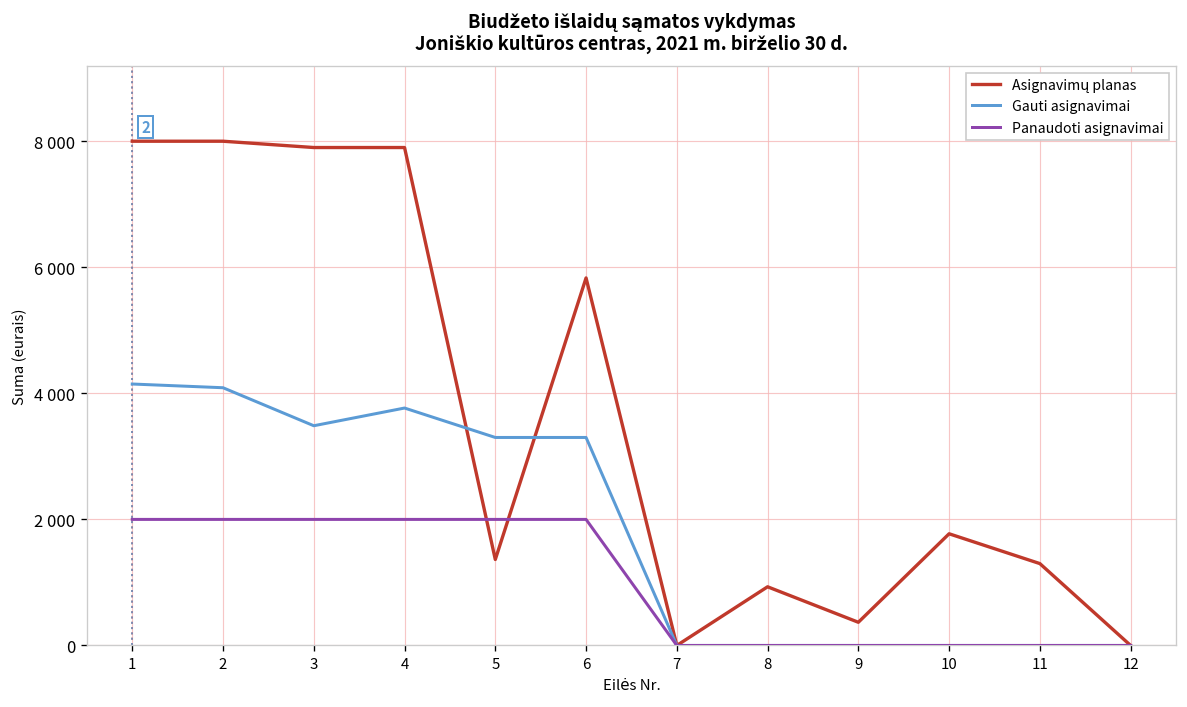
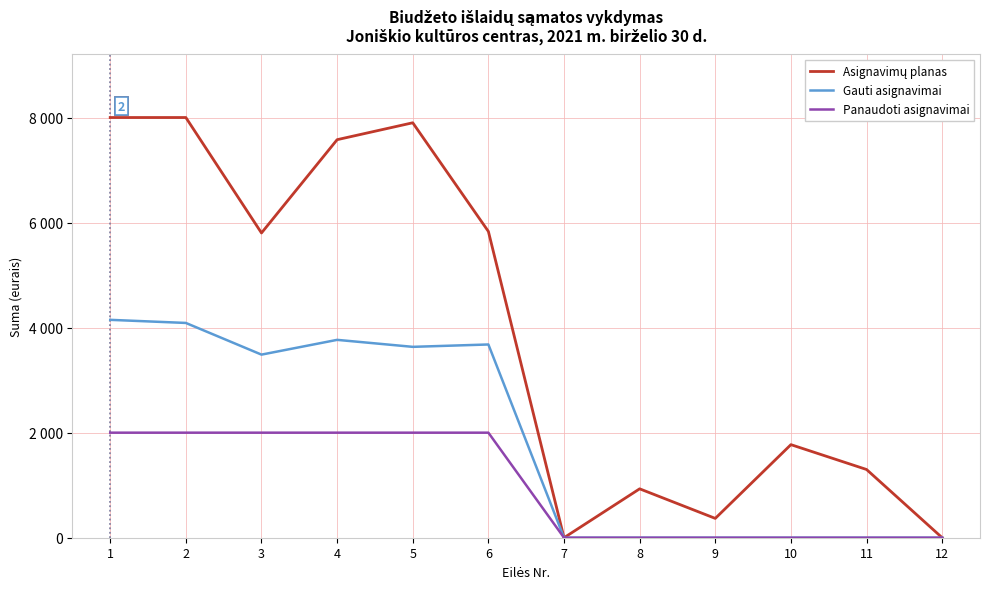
  {
    "Asignavimų planas": {
      "2": 8000,
-     "3": 7900,
-     "4": 7900,
-     "5": 1400,
+     "3": 5800,
+     "4": 7600,
+     "5": 7900,
      "6": 5800,
      "8": 900,
      "9": 400,
      "10": 1800,
      "11": 1300
    },
    "Gauti asignavimai": {
      "1": 4100,
      "2": 4100,
      "3": 3500,
      "4": 3800,
-     "5": 3300,
-     "6": 3300
+     "5": 3600,
+     "6": 3700
    },
    "Panaudoti asignavimai": {
      "1": 2000,
      "2": 2000,
      "3": 2000,
      "4": 2000,
      "5": 2000,
      "6": 2000
    }
  }
